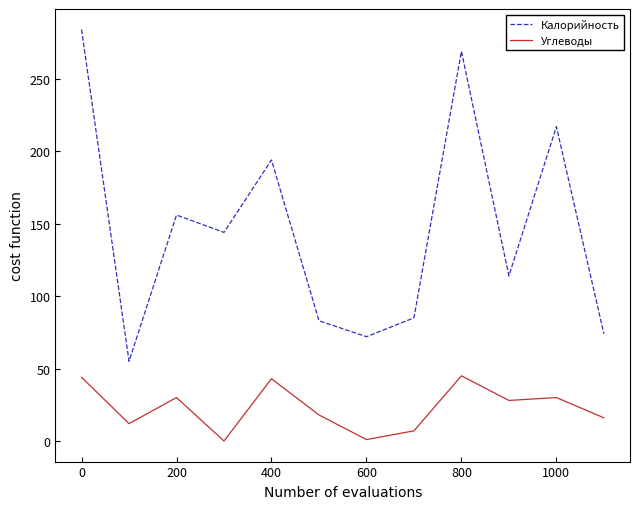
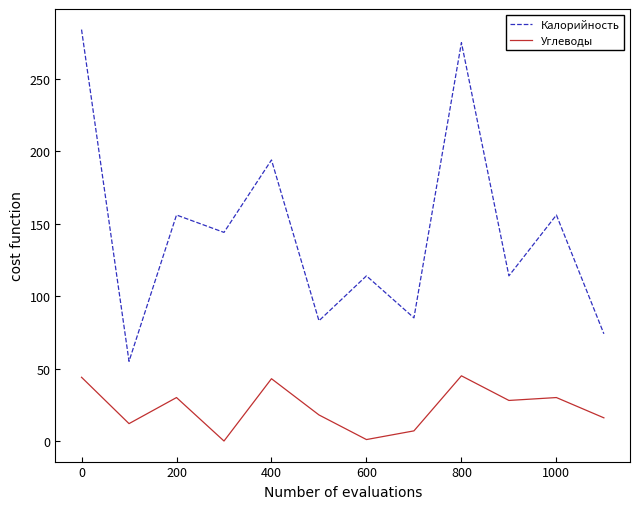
  {
    "Калорийность": {
      "0": 284,
      "200": 156,
      "400": 194,
-     "600": 72,
-     "800": 269,
-     "1000": 217
+     "600": 114,
+     "800": 275,
+     "1000": 156
    },
    "Углеводы": {
      "0": 44,
      "200": 30,
      "400": 43,
      "600": 1,
      "800": 45,
      "1000": 30
    }
  }
